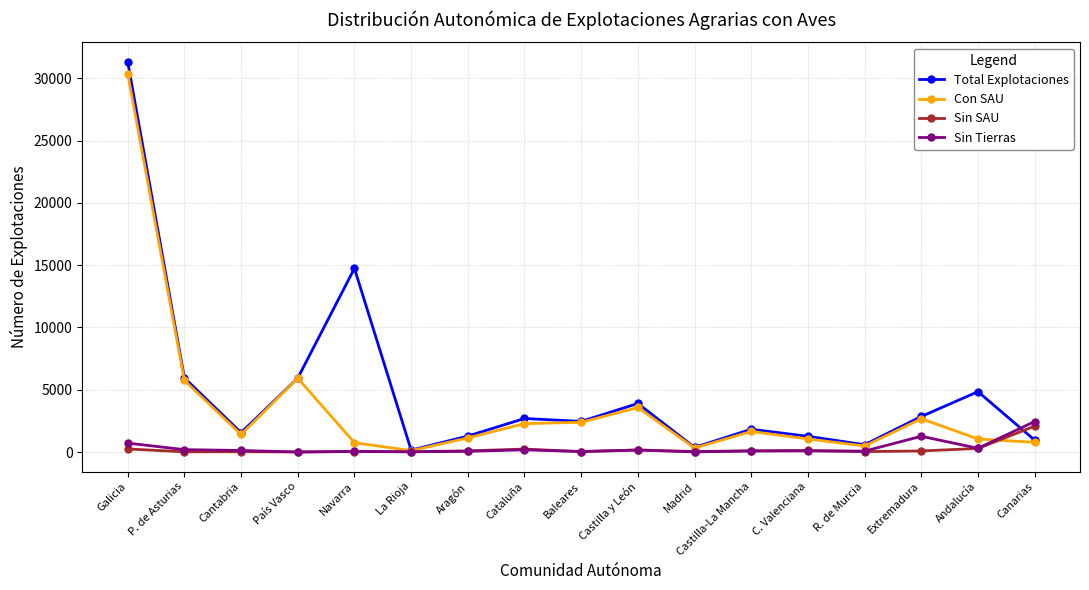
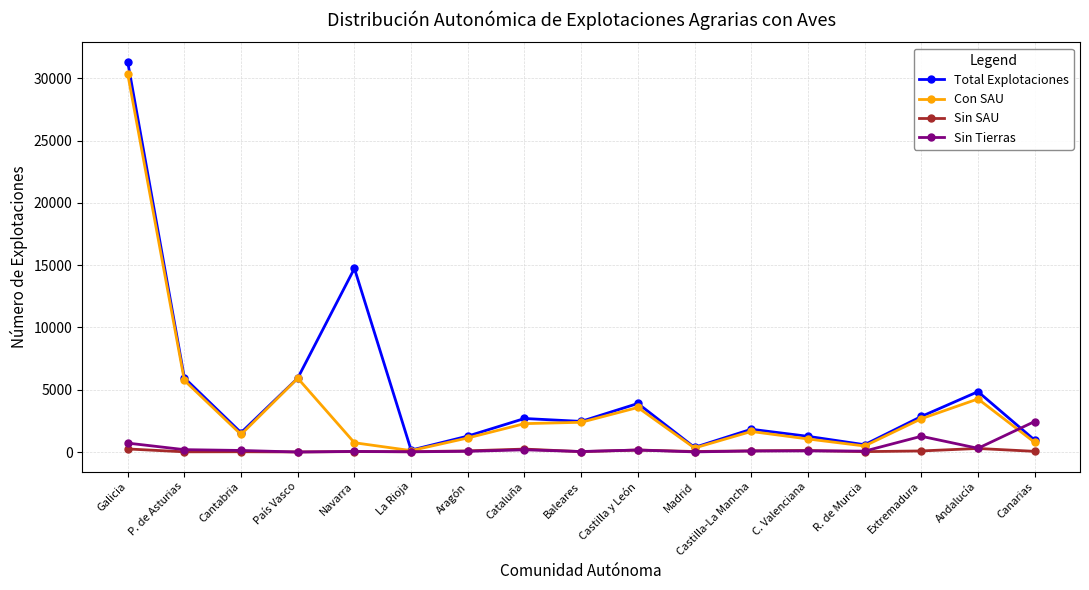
  {
    "Total Explotaciones": {
      "Galicia": 31300,
      "Navarra": 14700,
      "Cataluña": 2700,
      "Castilla y León": 3900,
      "C. Valenciana": 1300,
      "Andalucía": 4800
    },
    "Con SAU": {
      "Galicia": 30400,
      "Navarra": 700,
      "Cataluña": 2300,
      "Castilla y León": 3600,
      "C. Valenciana": 1000,
-     "Andalucía": 1100
+     "Andalucía": 4300
    },
    "Sin SAU": {
      "Galicia": 200,
      "Extremadura": 100,
-     "Canarias": 2100
+     "Canarias": 100
    },
    "Sin Tierras": {
      "Galicia": 700,
      "Extremadura": 1300,
      "Canarias": 2500
    }
  }
